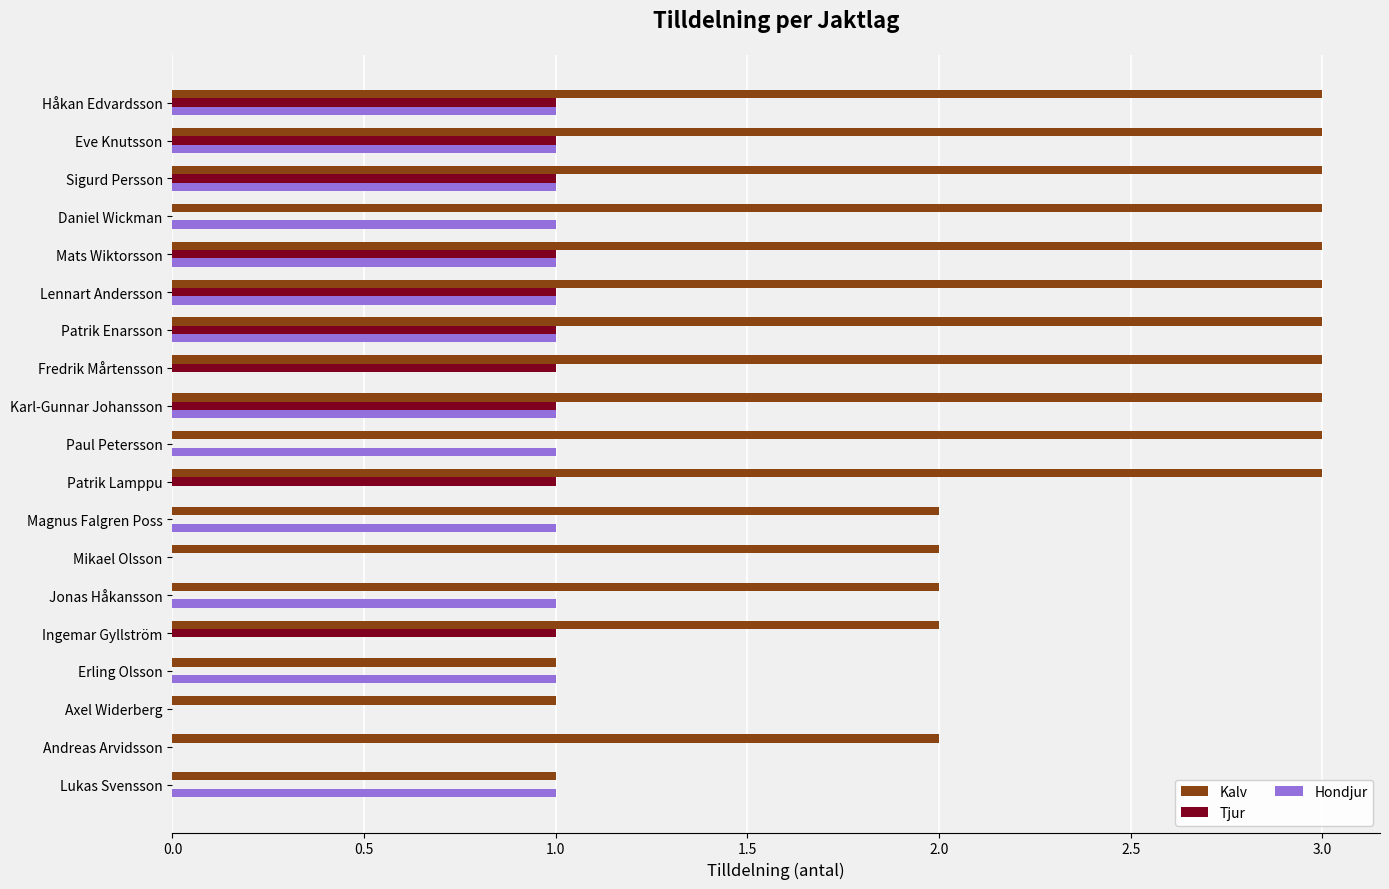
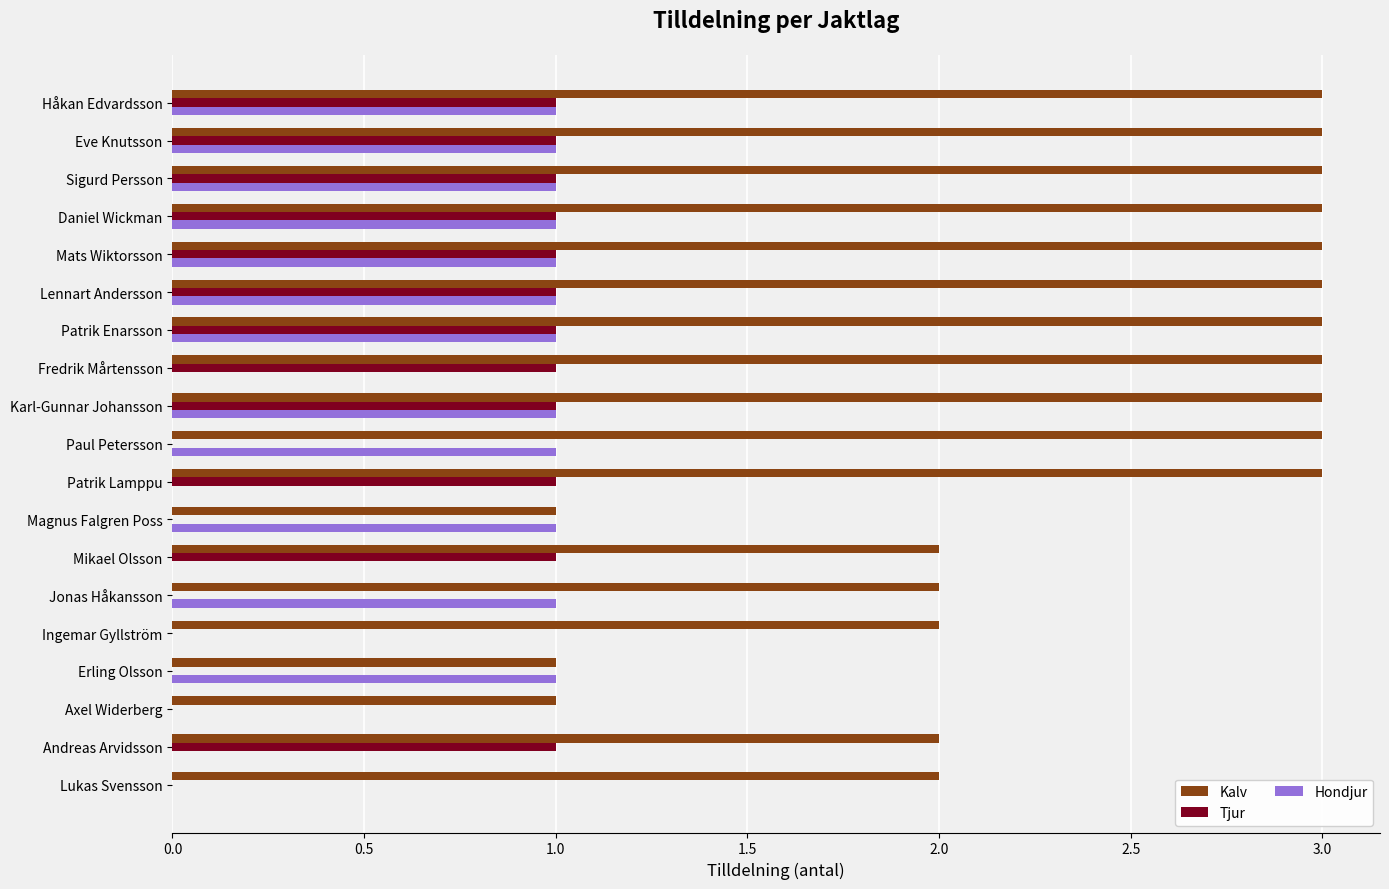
  {
    "Kalv": {
      "Håkan Edvardsson": 3,
      "Eve Knutsson": 3,
      "Sigurd Persson": 3,
      "Daniel Wickman": 3,
      "Mats Wiktorsson": 3,
      "Lennart Andersson": 3,
      "Patrik Enarsson": 3,
      "Fredrik Mårtensson": 3,
      "Karl-Gunnar Johansson": 3,
      "Paul Petersson": 3,
      "Patrik Lamppu": 3,
-     "Magnus Falgren Poss": 2,
+     "Magnus Falgren Poss": 1,
      "Mikael Olsson": 2,
      "Jonas Håkansson": 2,
      "Ingemar Gyllström": 2,
      "Erling Olsson": 1,
      "Axel Widerberg": 1,
      "Andreas Arvidsson": 2,
-     "Lukas Svensson": 1
+     "Lukas Svensson": 2
    },
    "Tjur": {
      "Håkan Edvardsson": 1,
      "Eve Knutsson": 1,
      "Sigurd Persson": 1,
-     "Daniel Wickman": 0,
+     "Daniel Wickman": 1,
      "Mats Wiktorsson": 1,
      "Lennart Andersson": 1,
      "Patrik Enarsson": 1,
      "Fredrik Mårtensson": 1,
      "Karl-Gunnar Johansson": 1,
      "Paul Petersson": 0,
      "Patrik Lamppu": 1,
      "Magnus Falgren Poss": 0,
-     "Mikael Olsson": 0,
+     "Mikael Olsson": 1,
      "Jonas Håkansson": 0,
-     "Ingemar Gyllström": 1,
+     "Ingemar Gyllström": 0,
      "Erling Olsson": 0,
      "Axel Widerberg": 0,
-     "Andreas Arvidsson": 0,
+     "Andreas Arvidsson": 1,
      "Lukas Svensson": 0
    },
    "Hondjur": {
      "Håkan Edvardsson": 1,
      "Eve Knutsson": 1,
      "Sigurd Persson": 1,
      "Daniel Wickman": 1,
      "Mats Wiktorsson": 1,
      "Lennart Andersson": 1,
      "Patrik Enarsson": 1,
      "Fredrik Mårtensson": 0,
      "Karl-Gunnar Johansson": 1,
      "Paul Petersson": 1,
      "Patrik Lamppu": 0,
      "Magnus Falgren Poss": 1,
      "Mikael Olsson": 0,
      "Jonas Håkansson": 1,
      "Ingemar Gyllström": 0,
      "Erling Olsson": 1,
      "Axel Widerberg": 0,
      "Andreas Arvidsson": 0,
-     "Lukas Svensson": 1
+     "Lukas Svensson": 0
    }
  }
